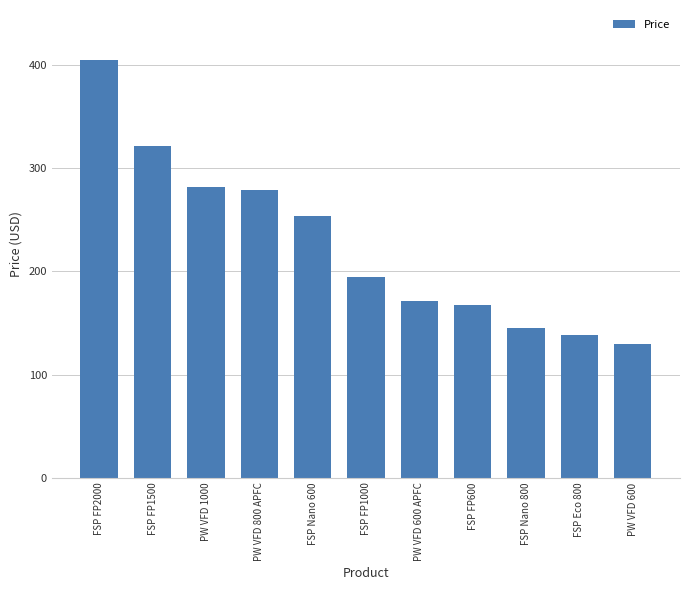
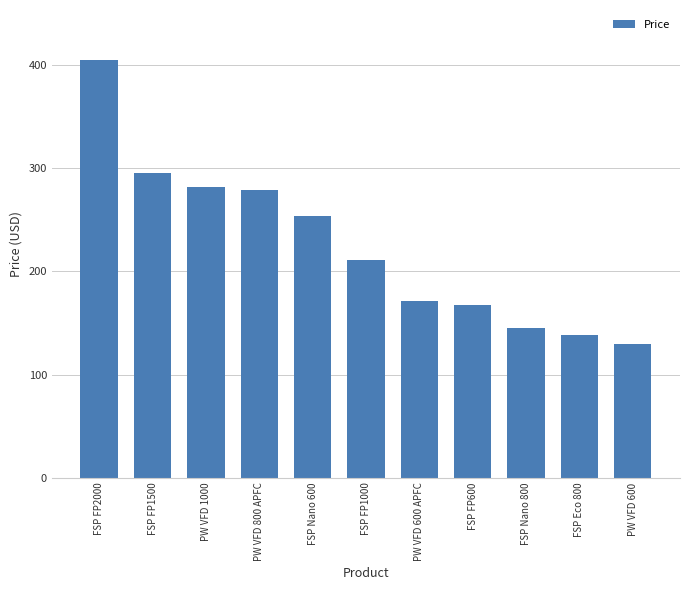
  {
    "FSP FP2000": 405,
-   "FSP FP1500": 322,
+   "FSP FP1500": 296,
    "PW VFD 1000": 282,
    "PW VFD 800 APFC": 279,
    "FSP Nano 600": 254,
-   "FSP FP1000": 195,
+   "FSP FP1000": 212,
    "PW VFD 600 APFC": 171,
    "FSP FP600": 167,
    "FSP Nano 800": 145,
    "FSP Eco 800": 138,
    "PW VFD 600": 130
  }
